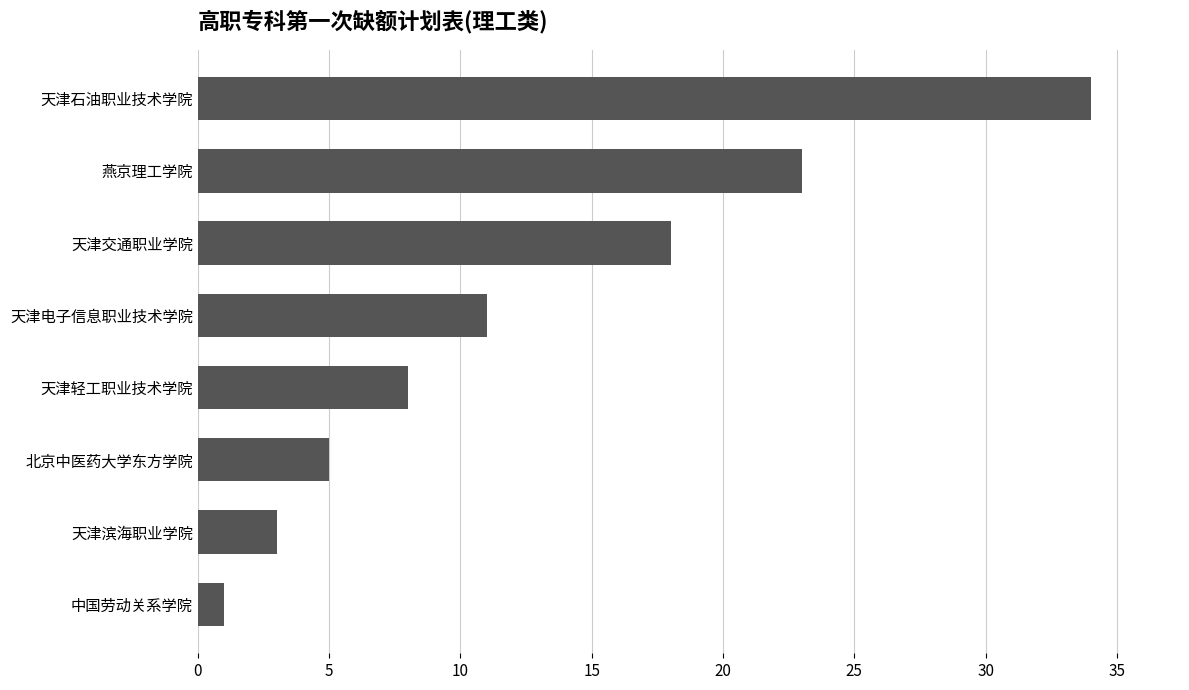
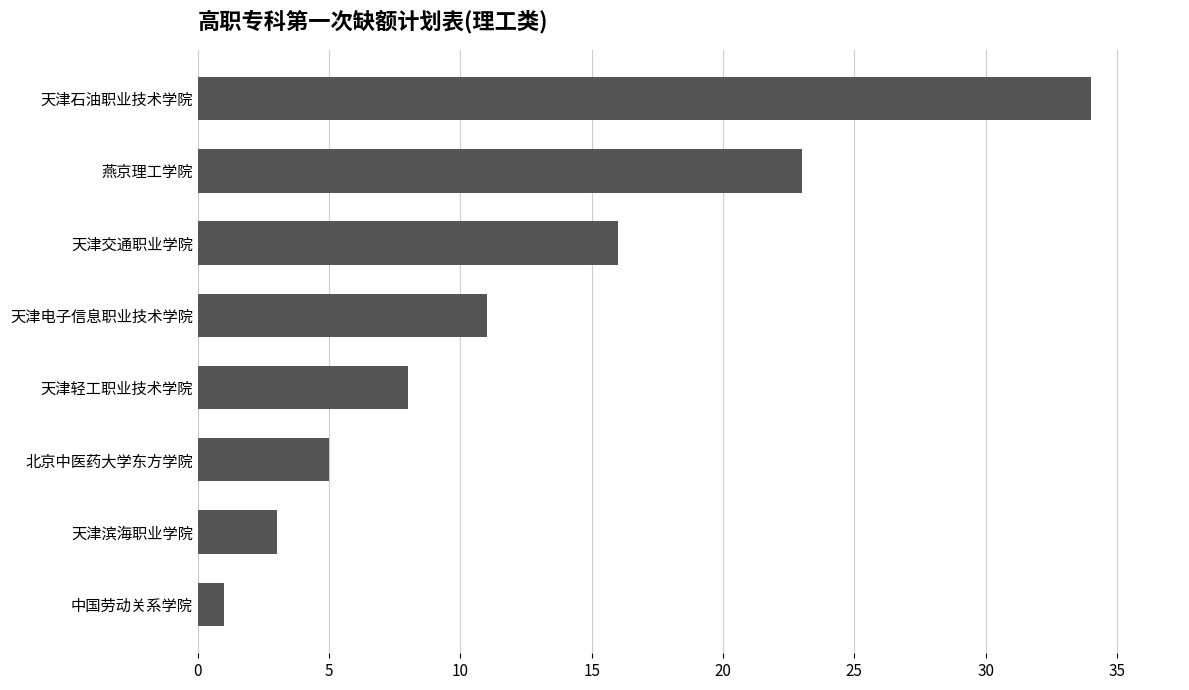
  {
    "天津石油职业技术学院": 34,
    "燕京理工学院": 23,
-   "天津交通职业学院": 18,
+   "天津交通职业学院": 16,
    "天津电子信息职业技术学院": 11,
    "天津轻工职业技术学院": 8,
    "北京中医药大学东方学院": 5,
    "天津滨海职业学院": 3,
    "中国劳动关系学院": 1
  }
